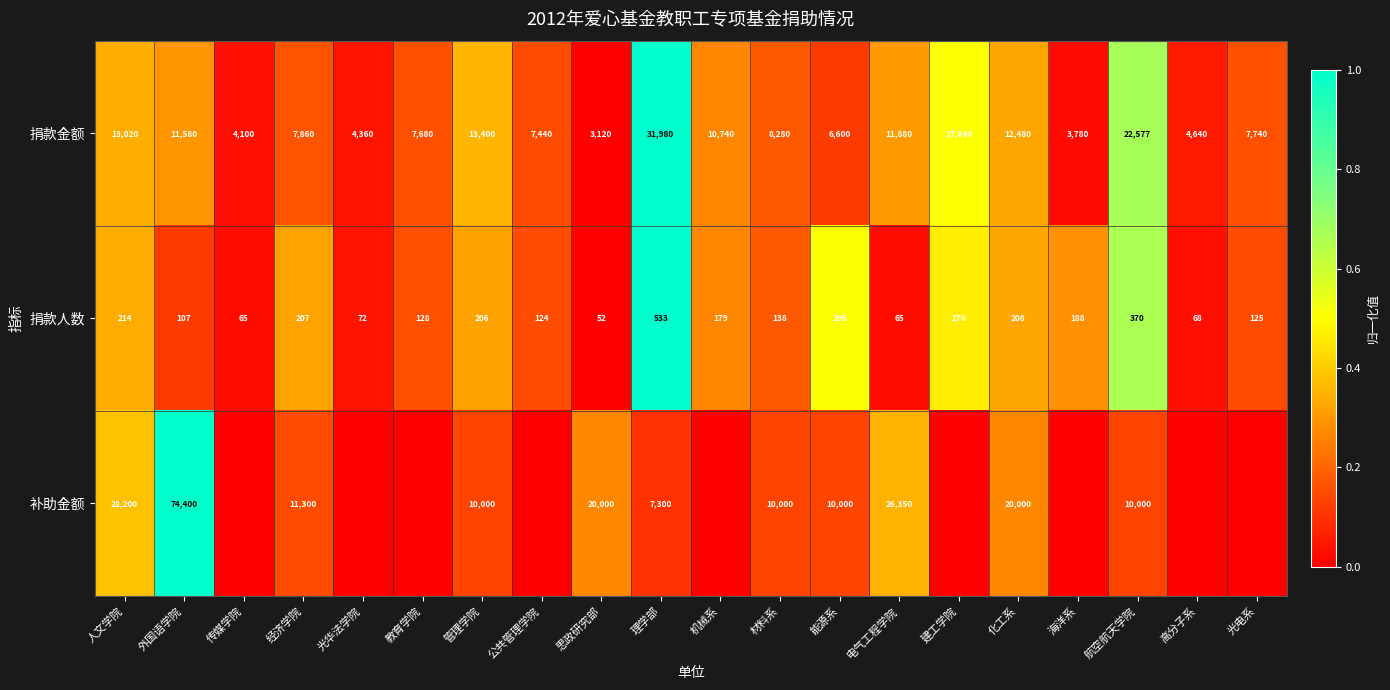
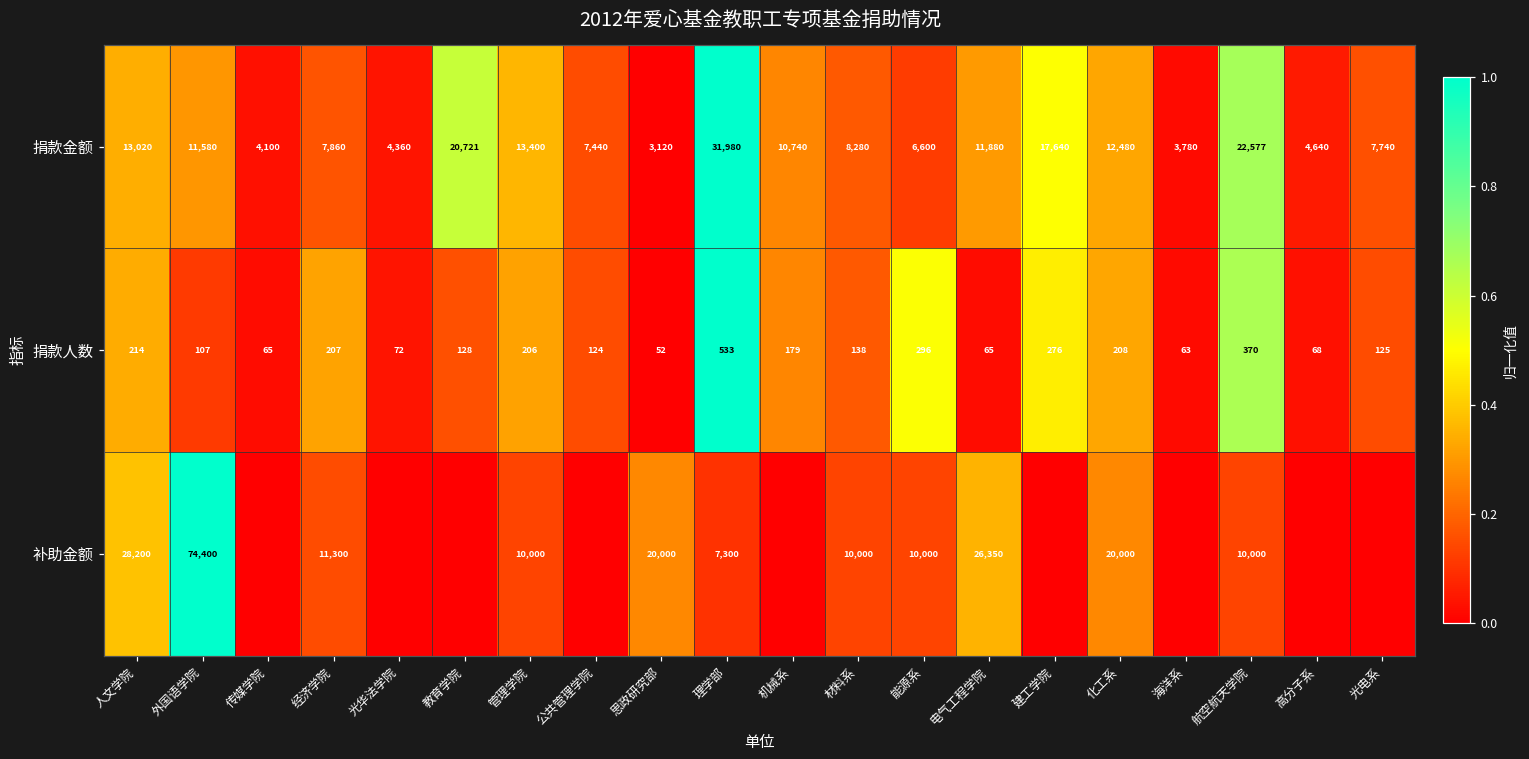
  {
    "捐款金额": {
      "人文学院": "13,020",
      "外国语学院": "11,580",
      "传媒学院": "4,100",
      "经济学院": "7,860",
      "光华法学院": "4,360",
-     "教育学院": "7,680",
+     "教育学院": "20,721",
      "管理学院": "13,400",
      "公共管理学院": "7,440",
      "思政研究部": "3,120",
      "理学部": "31,980",
      "机械系": "10,740",
      "材料系": "8,280",
      "能源系": "6,600",
      "电气工程学院": "11,880",
      "建工学院": "17,640",
      "化工系": "12,480",
      "海洋系": "3,780",
      "航空航天学院": "22,577",
      "高分子系": "4,640",
      "光电系": "7,740"
    },
    "捐款人数": {
      "人文学院": "214",
      "外国语学院": "107",
      "传媒学院": "65",
      "经济学院": "207",
      "光华法学院": "72",
      "教育学院": "128",
      "管理学院": "206",
      "公共管理学院": "124",
      "思政研究部": "52",
      "理学部": "533",
      "机械系": "179",
      "材料系": "138",
      "能源系": "296",
      "电气工程学院": "65",
      "建工学院": "276",
      "化工系": "208",
-     "海洋系": "188",
+     "海洋系": "63",
      "航空航天学院": "370",
      "高分子系": "68",
      "光电系": "125"
    },
    "补助金额": {
      "人文学院": "28,200",
      "外国语学院": "74,400",
      "经济学院": "11,300",
      "管理学院": "10,000",
      "思政研究部": "20,000",
      "理学部": "7,300",
      "材料系": "10,000",
      "能源系": "10,000",
      "电气工程学院": "26,350",
      "化工系": "20,000",
      "航空航天学院": "10,000"
    }
  }
